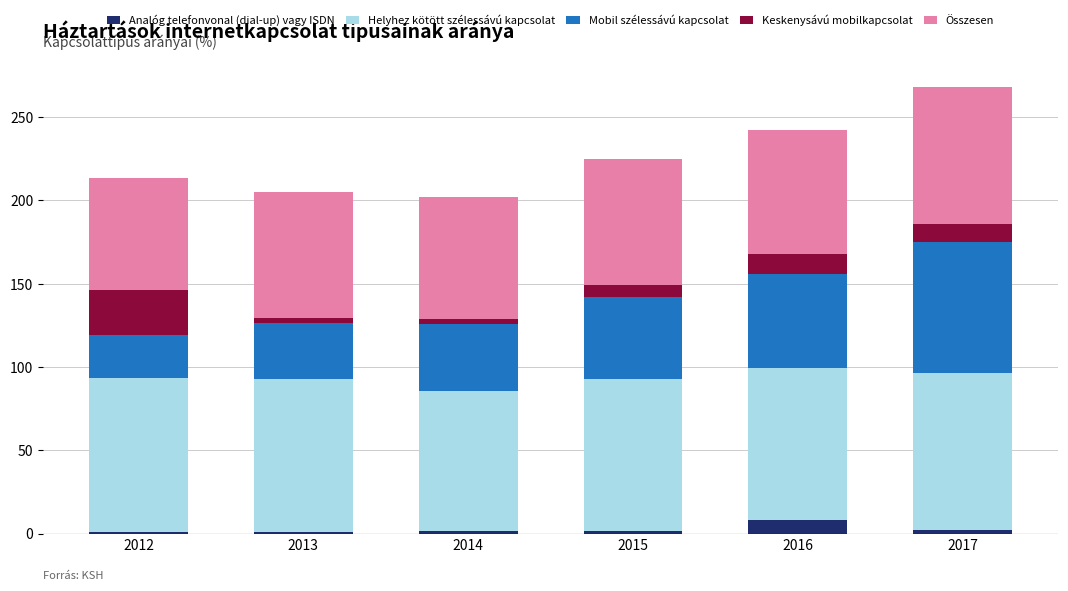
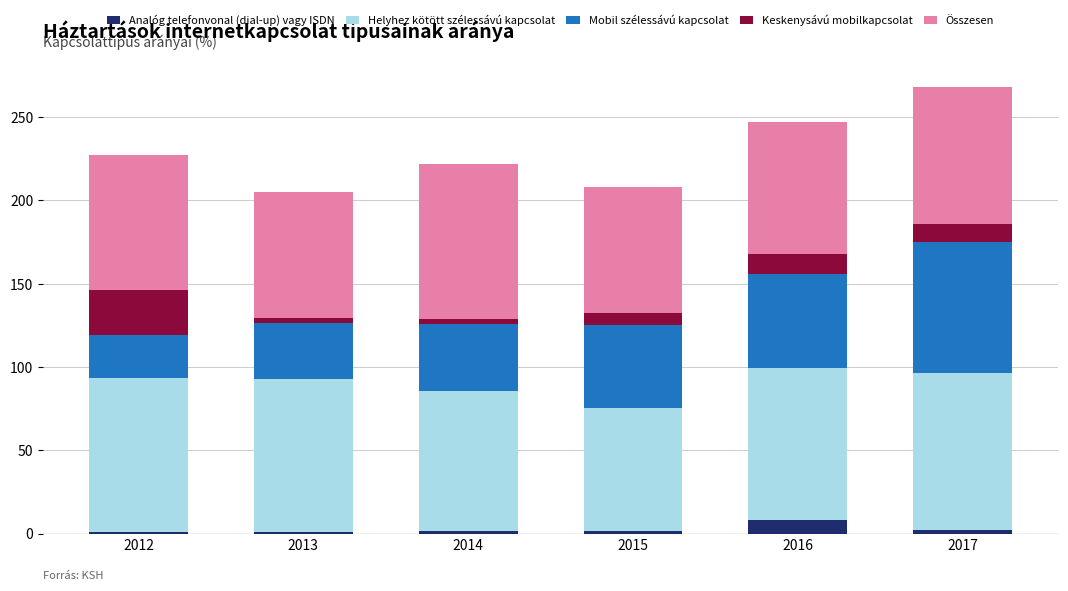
  {
    "Analóg telefonvonal (dial-up) vagy ISDN": {
      "2015": 2,
      "2016": 8,
      "2017": 2
    },
    "Helyhez kötött szélessávú kapcsolat": {
      "2012": 92,
      "2013": 92,
      "2014": 84,
-     "2015": 91,
+     "2015": 74,
      "2016": 91,
      "2017": 94
    },
    "Mobil szélessávú kapcsolat": {
      "2012": 26,
      "2013": 34,
      "2014": 40,
      "2015": 49,
      "2016": 57,
      "2017": 79
    },
    "Keskenysávú mobilkapcsolat": {
      "2012": 27,
      "2013": 3,
      "2014": 3,
      "2015": 7,
      "2016": 12,
      "2017": 10
    },
    "Összesen": {
-     "2012": 67,
+     "2012": 81,
      "2013": 76,
-     "2014": 73,
+     "2014": 93,
      "2015": 76,
-     "2016": 74,
+     "2016": 79,
      "2017": 82
    }
  }
